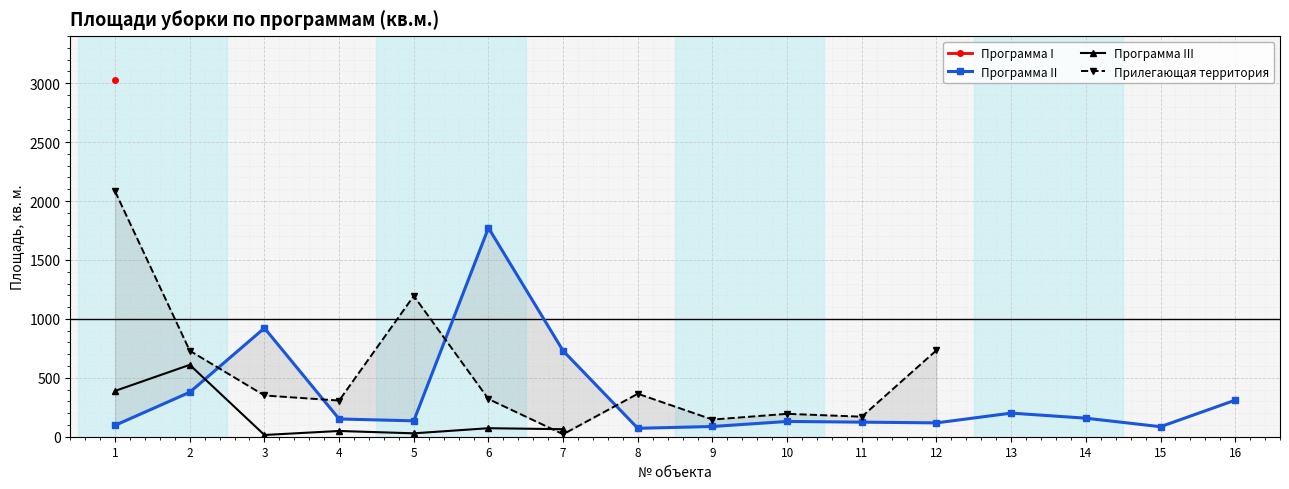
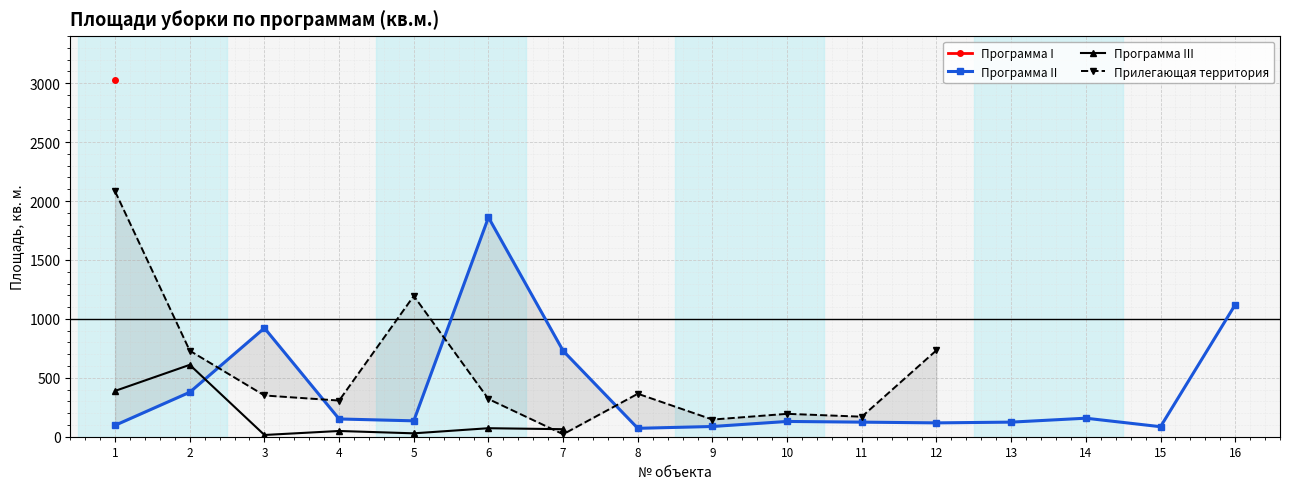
  {
    "Программа I": {
      "1": 3030
    },
    "Программа II": {
      "1": 100,
      "2": 380,
      "4": 150,
      "5": 130,
-     "6": 1770,
+     "6": 1860,
      "8": 70,
      "9": 90,
      "10": 130,
      "11": 120,
      "12": 120,
-     "13": 200,
+     "13": 120,
      "14": 160,
      "15": 90,
-     "16": 310
+     "16": 1120
    }
  }
